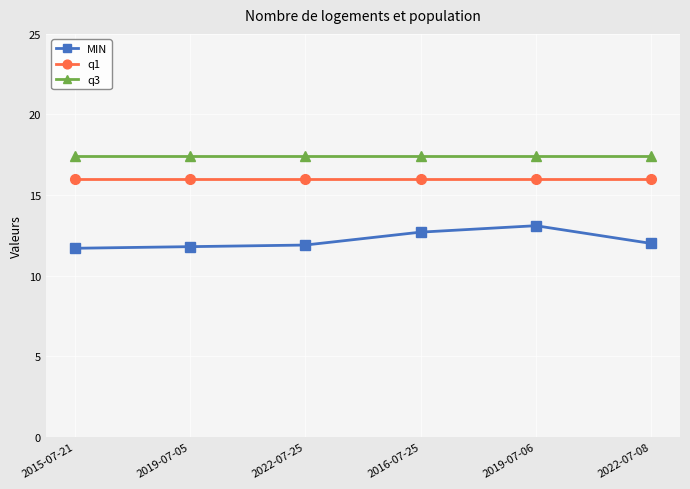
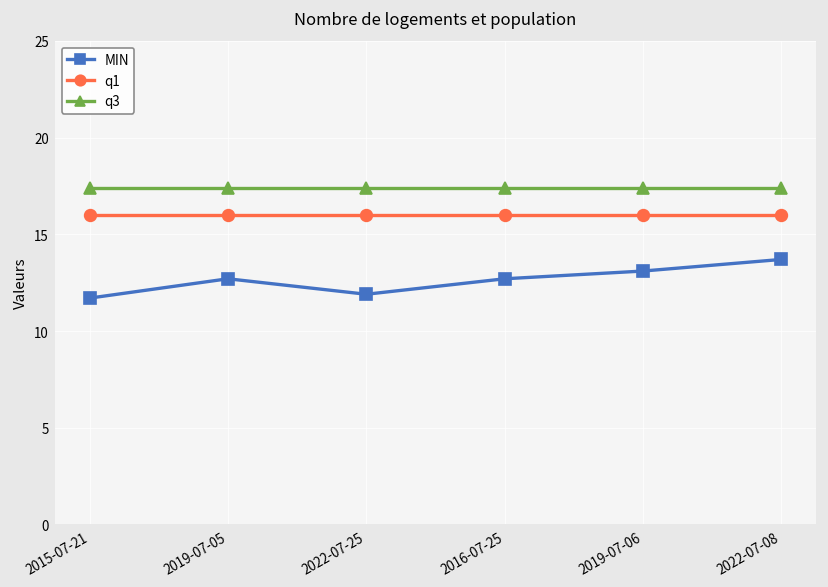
  {
    "MIN": {
      "2015-07-21": 11.7,
-     "2019-07-05": 11.8,
+     "2019-07-05": 12.7,
      "2022-07-25": 11.9,
      "2016-07-25": 12.7,
      "2019-07-06": 13.1,
-     "2022-07-08": 12.0
+     "2022-07-08": 13.7
    },
    "q1": {
      "2015-07-21": 16.0,
      "2019-07-05": 16.0,
      "2022-07-25": 16.0,
      "2016-07-25": 16.0,
      "2019-07-06": 16.0,
      "2022-07-08": 16.0
    },
    "q3": {
      "2015-07-21": 17.4,
      "2019-07-05": 17.4,
      "2022-07-25": 17.4,
      "2016-07-25": 17.4,
      "2019-07-06": 17.4,
      "2022-07-08": 17.4
    }
  }
